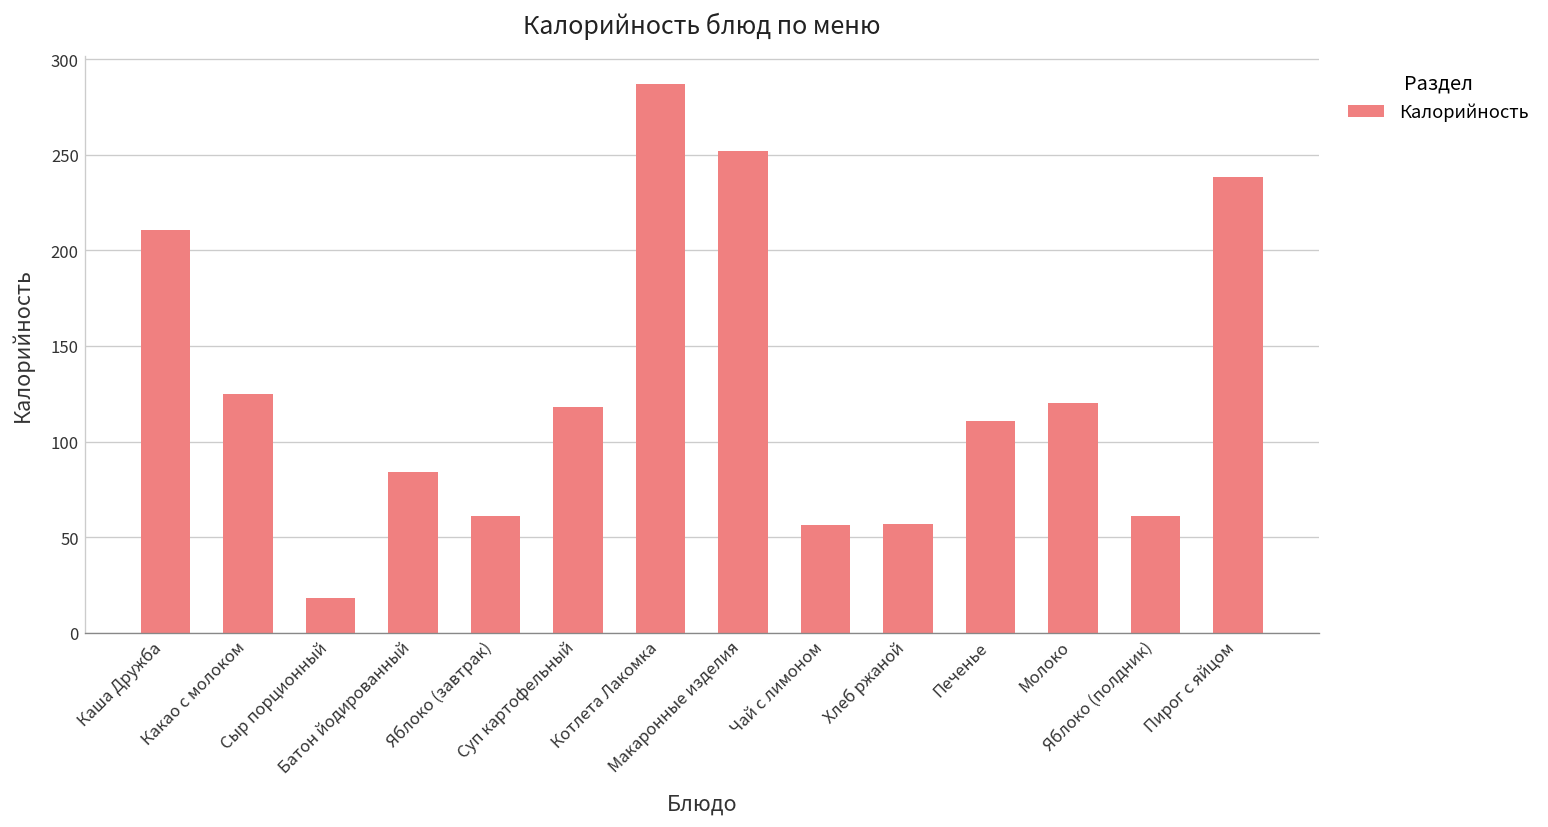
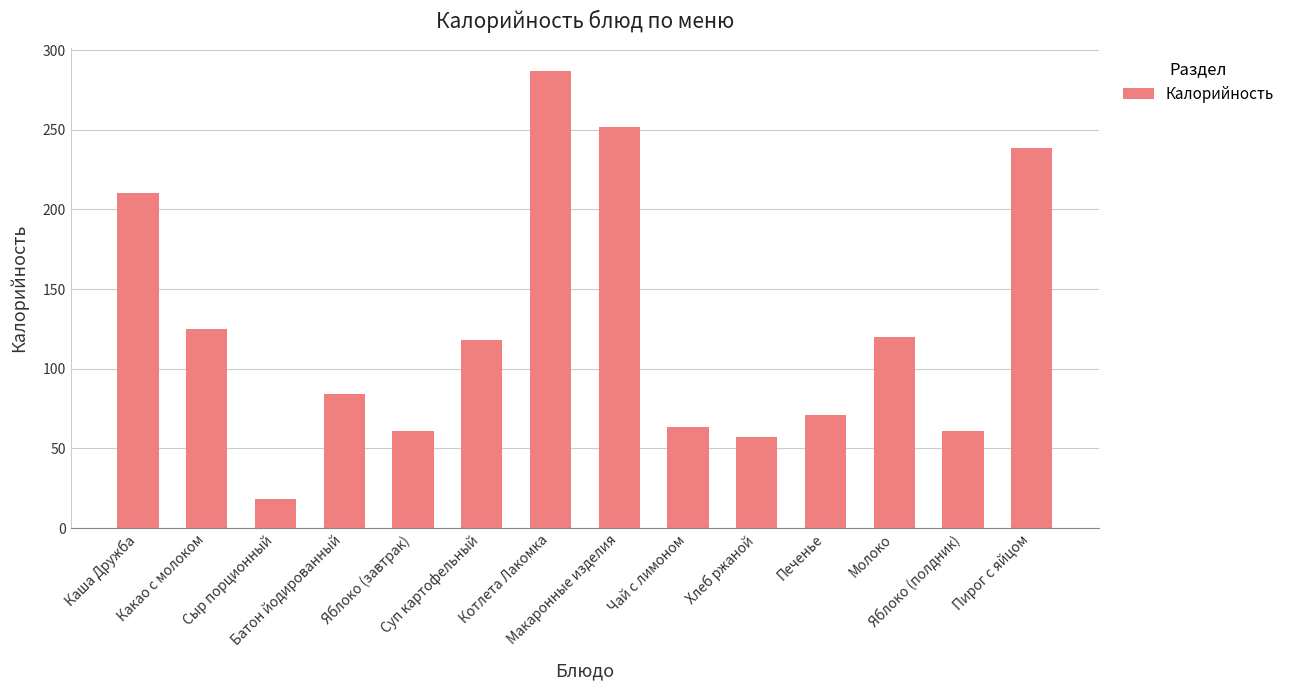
  {
    "Каша Дружба": 210,
    "Какао с молоком": 125,
    "Сыр порционный": 18,
    "Батон йодированный": 84,
    "Яблоко (завтрак)": 61,
    "Суп картофельный": 118,
    "Котлета Лакомка": 287,
    "Макаронные изделия": 252,
-   "Чай с лимоном": 57,
+   "Чай с лимоном": 63,
    "Хлеб ржаной": 57,
-   "Печенье": 111,
+   "Печенье": 71,
    "Молоко": 120,
    "Яблоко (полдник)": 61,
    "Пирог с яйцом": 239
  }
